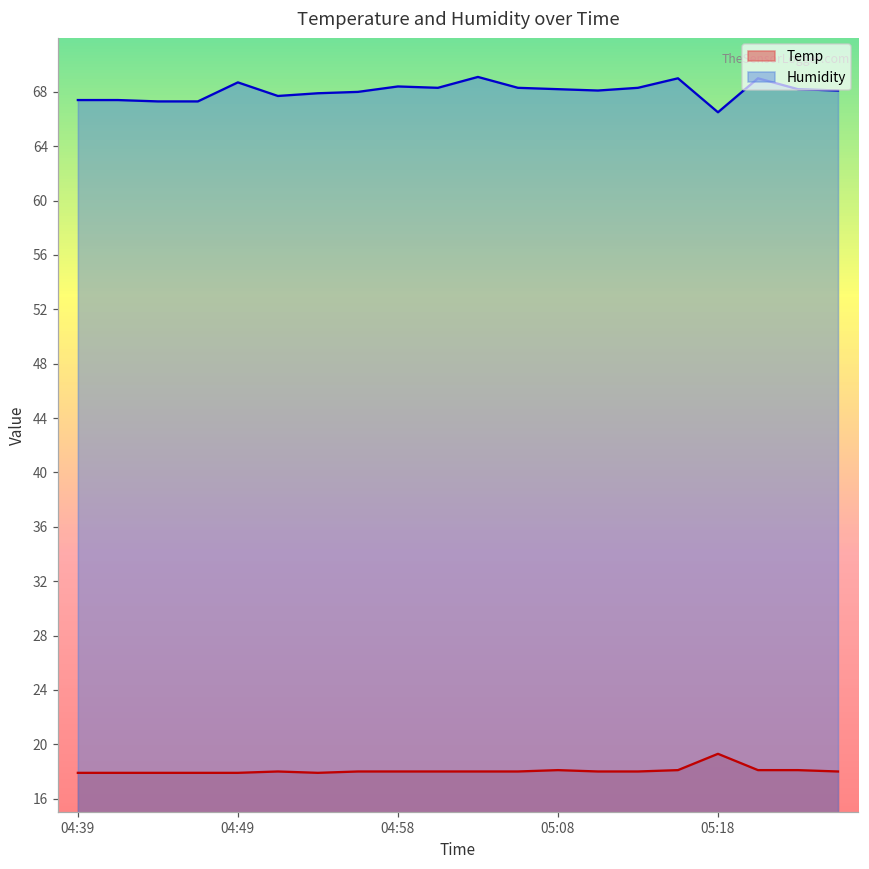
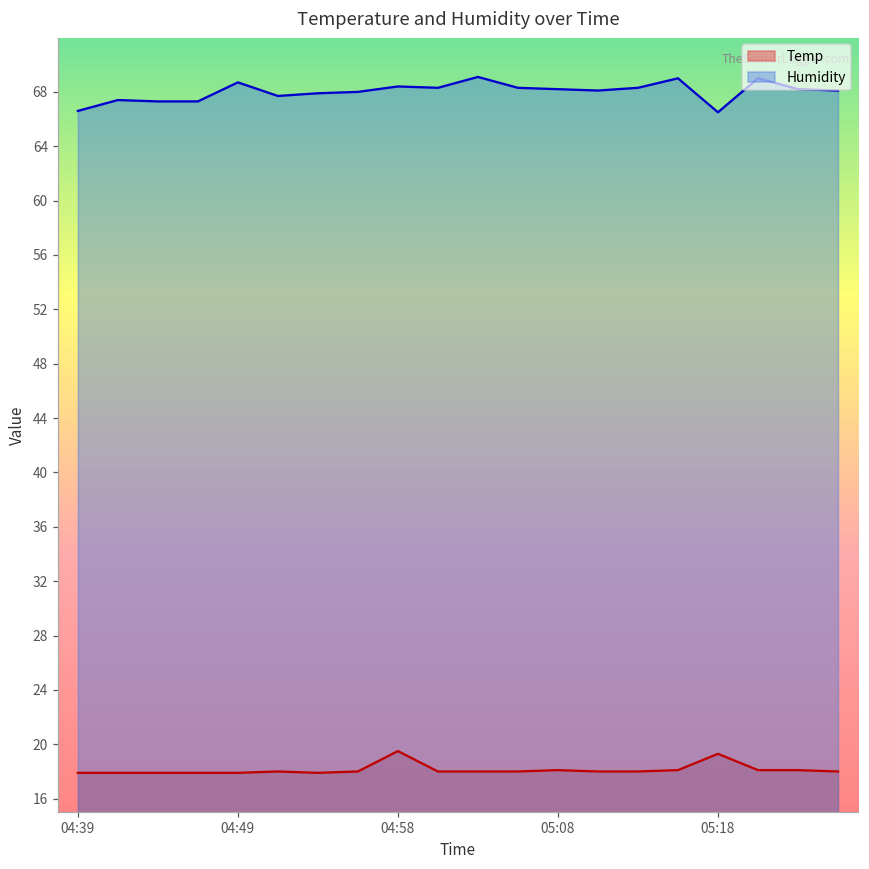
  {
    "Temp": {
      "04:39": 17.9,
      "04:49": 17.9,
-     "04:58": 18.0,
+     "04:58": 19.5,
      "05:08": 18.1,
      "05:18": 19.3
    },
    "Humidity": {
-     "04:39": 67.4,
+     "04:39": 66.6,
      "04:49": 68.7,
      "04:58": 68.4,
      "05:08": 68.2,
      "05:18": 66.5
    }
  }
